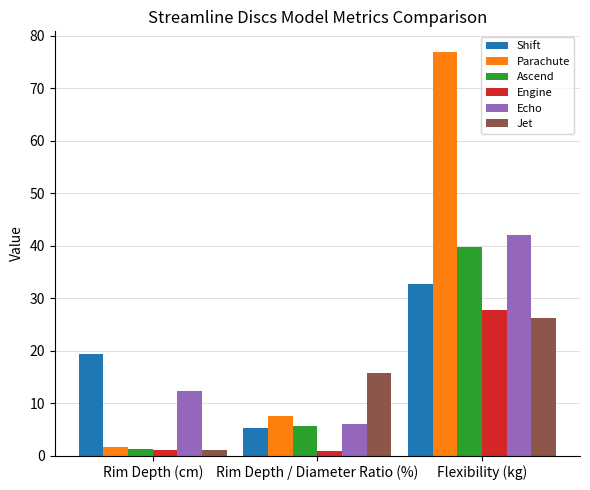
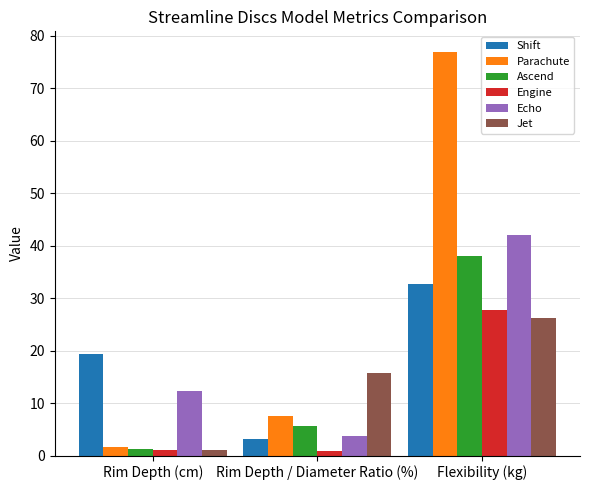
  {
    "Shift": {
      "Rim Depth (cm)": 19,
-     "Rim Depth / Diameter Ratio (%)": 5,
+     "Rim Depth / Diameter Ratio (%)": 3,
      "Flexibility (kg)": 33
    },
    "Parachute": {
      "Rim Depth (cm)": 2,
      "Rim Depth / Diameter Ratio (%)": 8,
      "Flexibility (kg)": 77
    },
    "Ascend": {
      "Rim Depth (cm)": 1,
      "Rim Depth / Diameter Ratio (%)": 6,
-     "Flexibility (kg)": 40
+     "Flexibility (kg)": 38
    },
    "Engine": {
      "Rim Depth (cm)": 1,
      "Rim Depth / Diameter Ratio (%)": 1,
      "Flexibility (kg)": 28
    },
    "Echo": {
      "Rim Depth (cm)": 12,
-     "Rim Depth / Diameter Ratio (%)": 6,
+     "Rim Depth / Diameter Ratio (%)": 4,
      "Flexibility (kg)": 42
    },
    "Jet": {
      "Rim Depth (cm)": 1,
      "Rim Depth / Diameter Ratio (%)": 16,
      "Flexibility (kg)": 26
    }
  }
